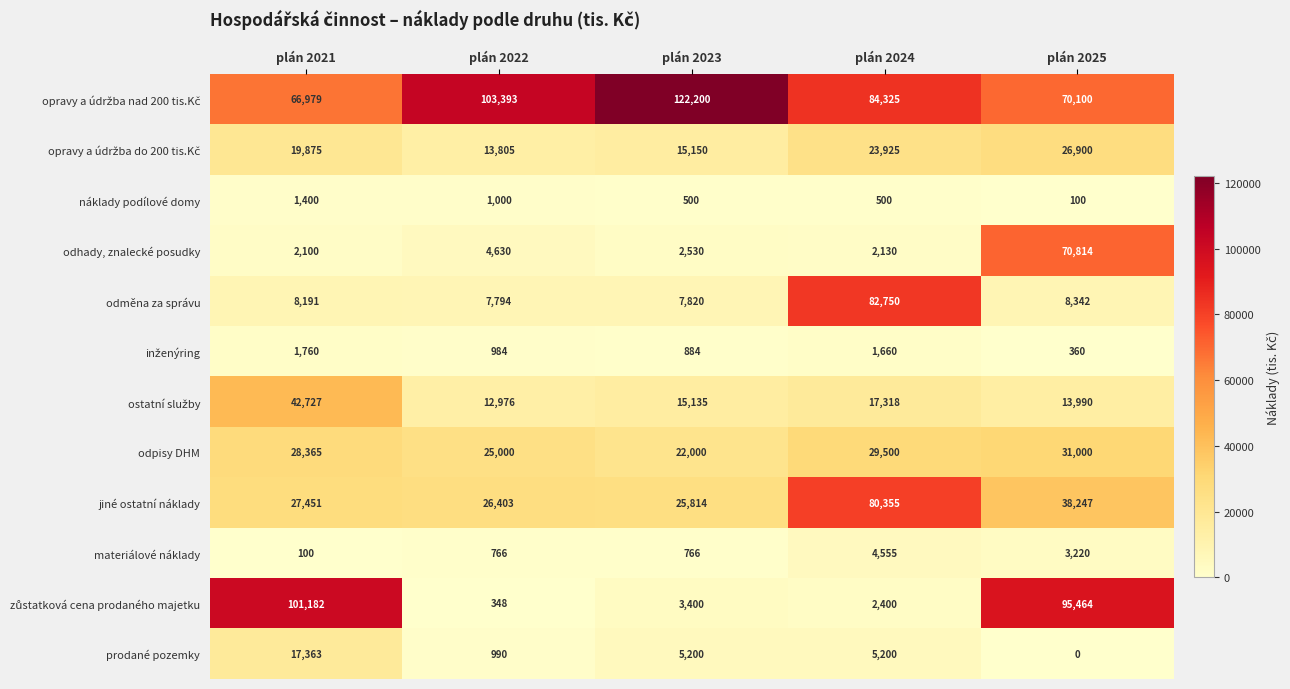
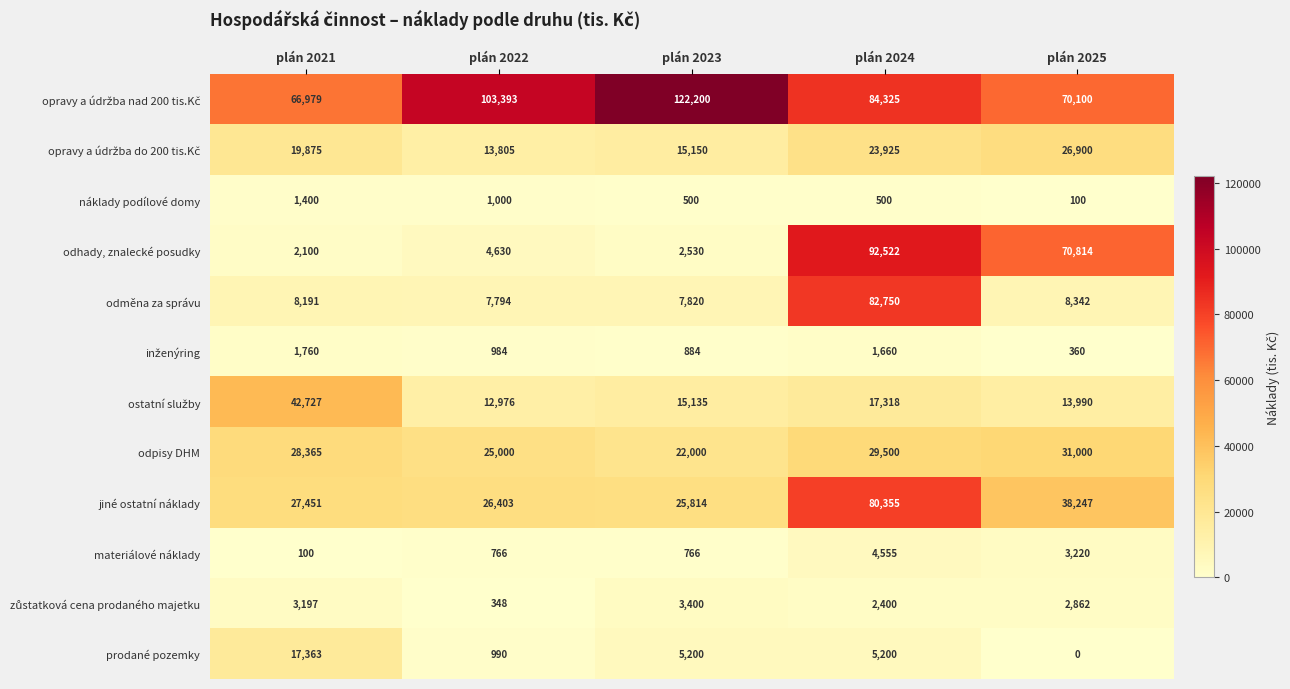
  {
    "opravy a údržba nad 200 tis.Kč": {
      "plán 2021": "66,979",
      "plán 2022": "103,393",
      "plán 2023": "122,200",
      "plán 2024": "84,325",
      "plán 2025": "70,100"
    },
    "opravy a údržba do 200 tis.Kč": {
      "plán 2021": "19,875",
      "plán 2022": "13,805",
      "plán 2023": "15,150",
      "plán 2024": "23,925",
      "plán 2025": "26,900"
    },
    "náklady podílové domy": {
      "plán 2021": "1,400",
      "plán 2022": "1,000",
      "plán 2023": "500",
      "plán 2024": "500",
      "plán 2025": "100"
    },
    "odhady, znalecké posudky": {
      "plán 2021": "2,100",
      "plán 2022": "4,630",
      "plán 2023": "2,530",
-     "plán 2024": "2,130",
+     "plán 2024": "92,522",
      "plán 2025": "70,814"
    },
    "odměna za správu": {
      "plán 2021": "8,191",
      "plán 2022": "7,794",
      "plán 2023": "7,820",
      "plán 2024": "82,750",
      "plán 2025": "8,342"
    },
    "inženýring": {
      "plán 2021": "1,760",
      "plán 2022": "984",
      "plán 2023": "884",
      "plán 2024": "1,660",
      "plán 2025": "360"
    },
    "ostatní služby": {
      "plán 2021": "42,727",
      "plán 2022": "12,976",
      "plán 2023": "15,135",
      "plán 2024": "17,318",
      "plán 2025": "13,990"
    },
    "odpisy DHM": {
      "plán 2021": "28,365",
      "plán 2022": "25,000",
      "plán 2023": "22,000",
      "plán 2024": "29,500",
      "plán 2025": "31,000"
    },
    "jiné ostatní náklady": {
      "plán 2021": "27,451",
      "plán 2022": "26,403",
      "plán 2023": "25,814",
      "plán 2024": "80,355",
      "plán 2025": "38,247"
    },
    "materiálové náklady": {
      "plán 2021": "100",
      "plán 2022": "766",
      "plán 2023": "766",
      "plán 2024": "4,555",
      "plán 2025": "3,220"
    },
    "zůstatková cena prodaného majetku": {
-     "plán 2021": "101,182",
+     "plán 2021": "3,197",
      "plán 2022": "348",
      "plán 2023": "3,400",
      "plán 2024": "2,400",
-     "plán 2025": "95,464"
+     "plán 2025": "2,862"
    },
    "prodané pozemky": {
      "plán 2021": "17,363",
      "plán 2022": "990",
      "plán 2023": "5,200",
      "plán 2024": "5,200",
      "plán 2025": "0"
    }
  }
